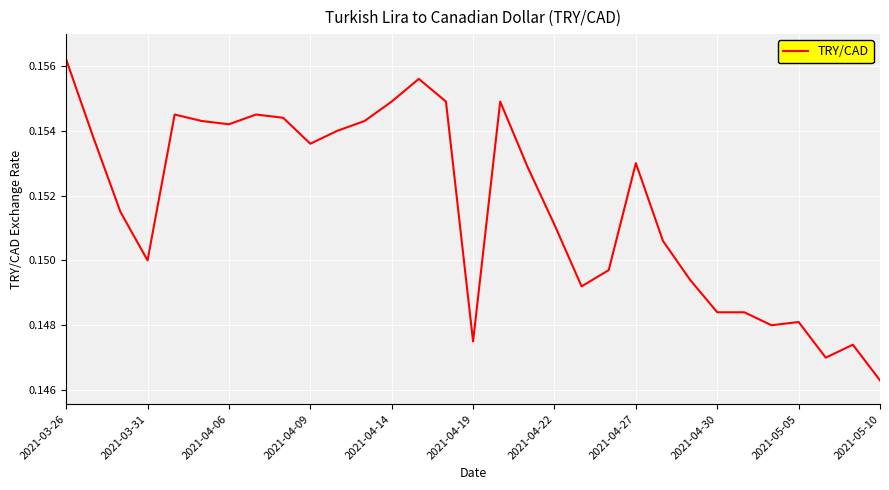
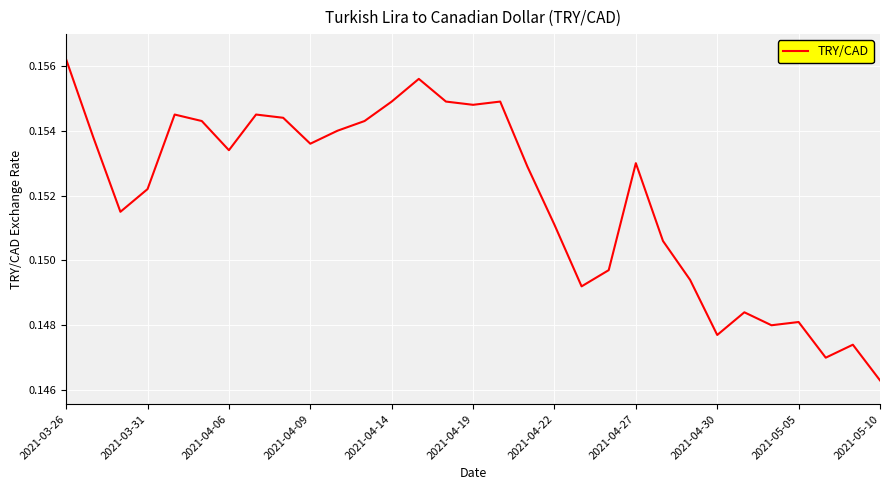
  {
    "2021-03-26": 0.1562,
-   "2021-03-31": 0.1500,
-   "2021-04-06": 0.1542,
+   "2021-03-31": 0.1522,
+   "2021-04-06": 0.1534,
    "2021-04-09": 0.1536,
    "2021-04-14": 0.1549,
-   "2021-04-19": 0.1475,
+   "2021-04-19": 0.1548,
    "2021-04-22": 0.1511,
    "2021-04-27": 0.1530,
-   "2021-04-30": 0.1484,
+   "2021-04-30": 0.1477,
    "2021-05-05": 0.1481,
    "2021-05-10": 0.1463
  }
